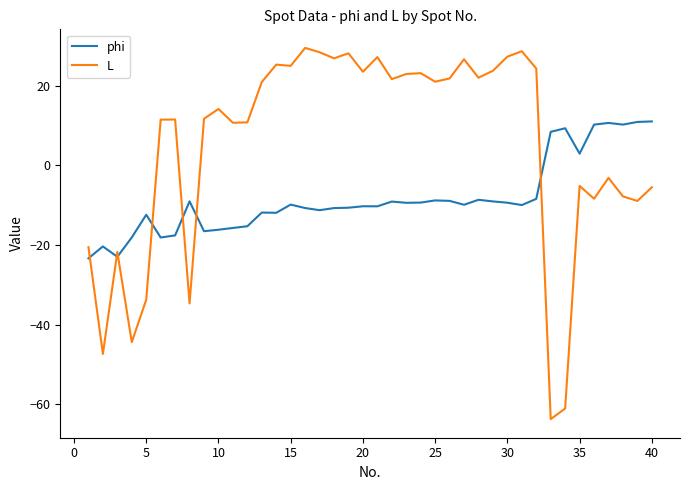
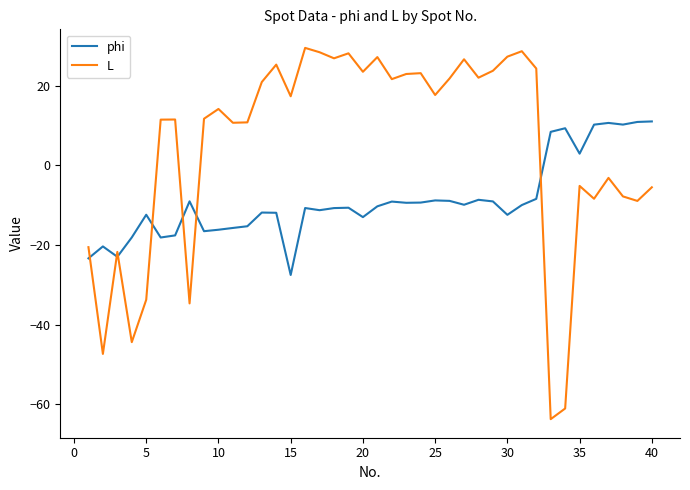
  {
    "phi": {
      "5": -12,
      "10": -16,
-     "15": -10,
-     "20": -10,
+     "15": -28,
+     "20": -13,
      "25": -9,
-     "30": -9,
+     "30": -12,
      "35": 3,
      "40": 11
    },
    "L": {
      "5": -34,
      "10": 14,
-     "15": 25,
+     "15": 17,
      "20": 24,
-     "25": 21,
+     "25": 18,
      "30": 27,
      "35": -5,
      "40": -5
    }
  }
